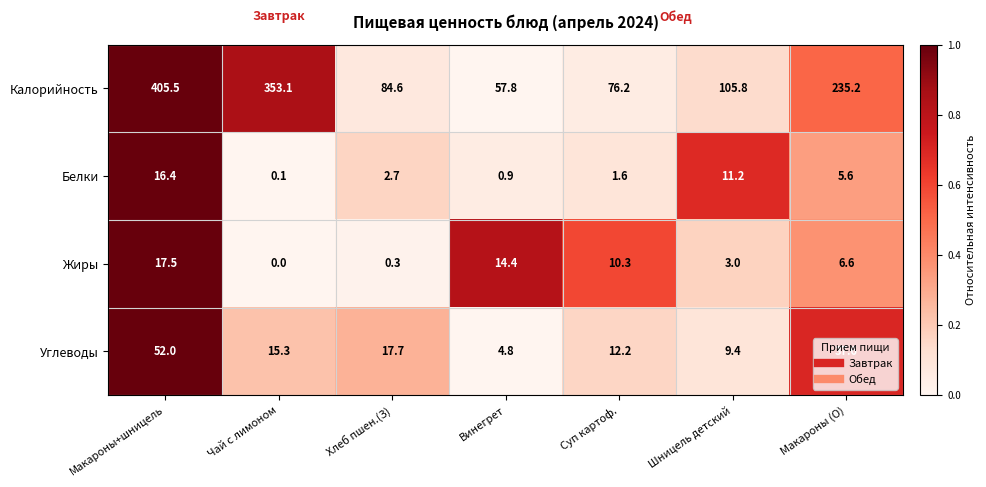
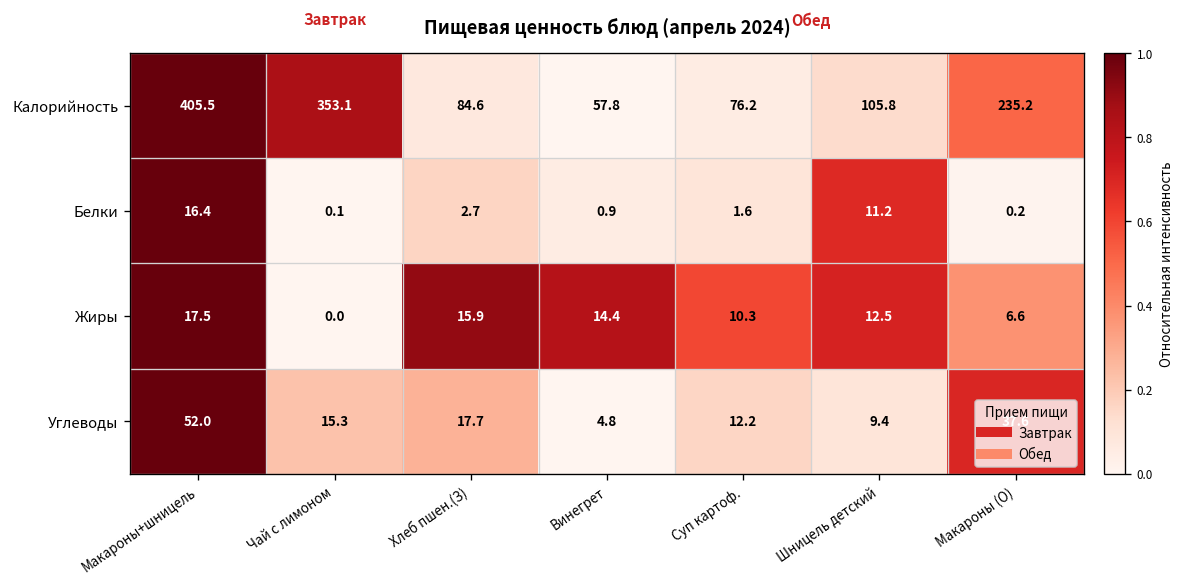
  {
    "Калорийность": {
      "Макароны+шницель": 405.5,
      "Чай с лимоном": 353.1,
      "Хлеб пшен.(З)": 84.6,
      "Винегрет": 57.8,
      "Суп картоф.": 76.2,
      "Шницель детский": 105.8,
      "Макароны (О)": 235.2
    },
    "Белки": {
      "Макароны+шницель": 16.4,
      "Чай с лимоном": 0.1,
      "Хлеб пшен.(З)": 2.7,
      "Винегрет": 0.9,
      "Суп картоф.": 1.6,
      "Шницель детский": 11.2,
-     "Макароны (О)": 5.6
+     "Макароны (О)": 0.2
    },
    "Жиры": {
      "Макароны+шницель": 17.5,
      "Чай с лимоном": 0.0,
-     "Хлеб пшен.(З)": 0.3,
+     "Хлеб пшен.(З)": 15.9,
      "Винегрет": 14.4,
      "Суп картоф.": 10.3,
-     "Шницель детский": 3.0,
+     "Шницель детский": 12.5,
      "Макароны (О)": 6.6
    },
    "Углеводы": {
      "Макароны+шницель": 52.0,
      "Чай с лимоном": 15.3,
      "Хлеб пшен.(З)": 17.7,
      "Винегрет": 4.8,
      "Суп картоф.": 12.2,
      "Шницель детский": 9.4
    }
  }
